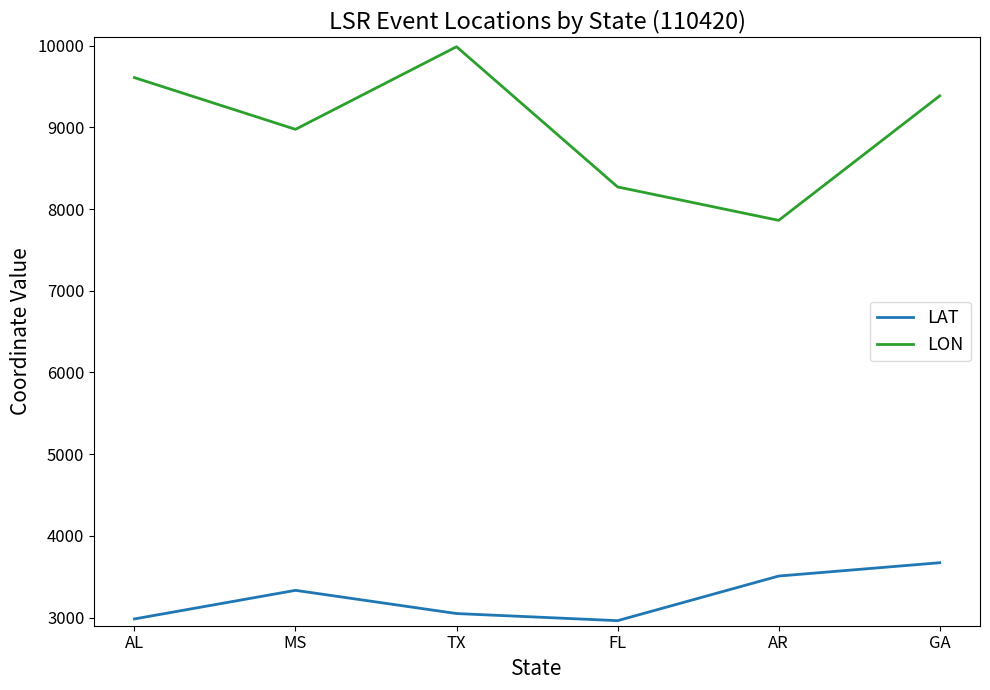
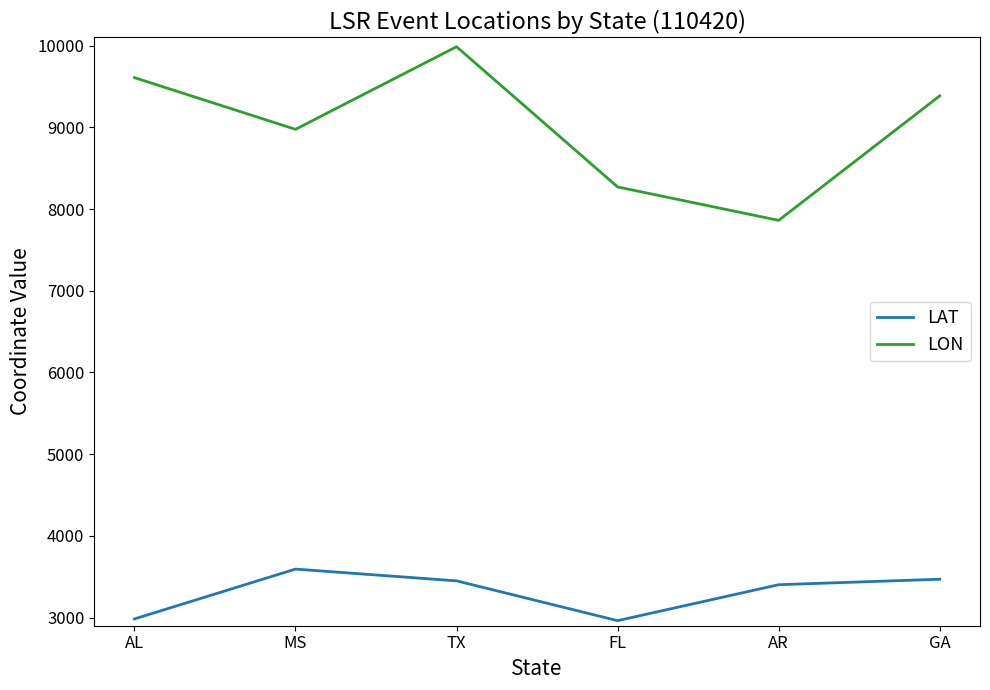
  {
    "LAT": {
      "AL": 3000,
-     "MS": 3300,
-     "TX": 3000,
+     "MS": 3600,
+     "TX": 3400,
      "FL": 3000,
-     "AR": 3500,
-     "GA": 3700
+     "AR": 3400,
+     "GA": 3500
    },
    "LON": {
      "AL": 9600,
      "MS": 9000,
      "TX": 10000,
      "FL": 8300,
      "AR": 7900,
      "GA": 9400
    }
  }
